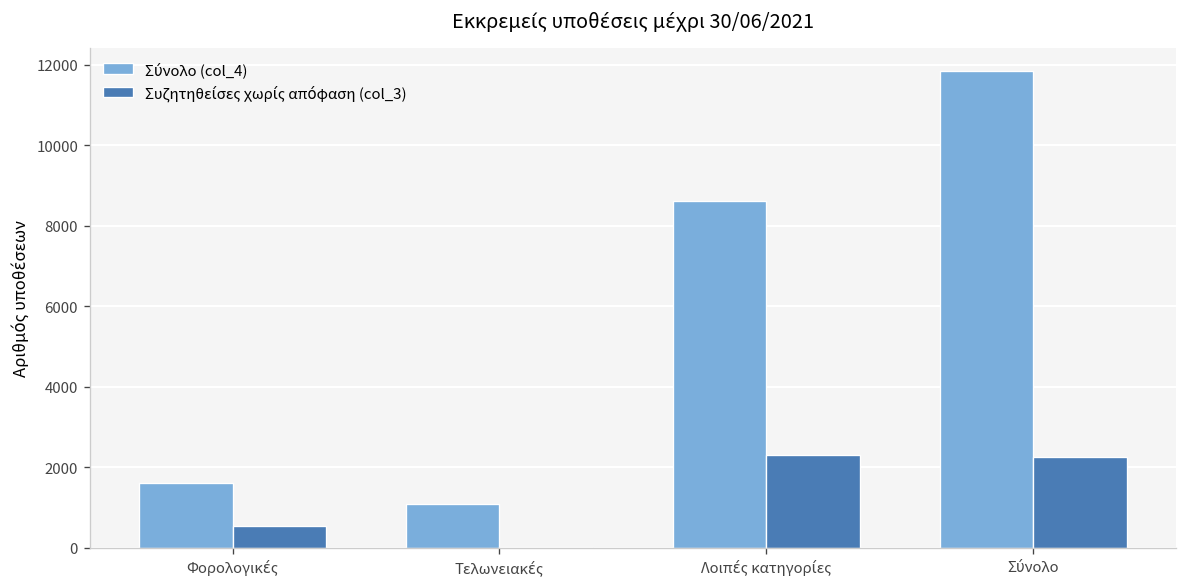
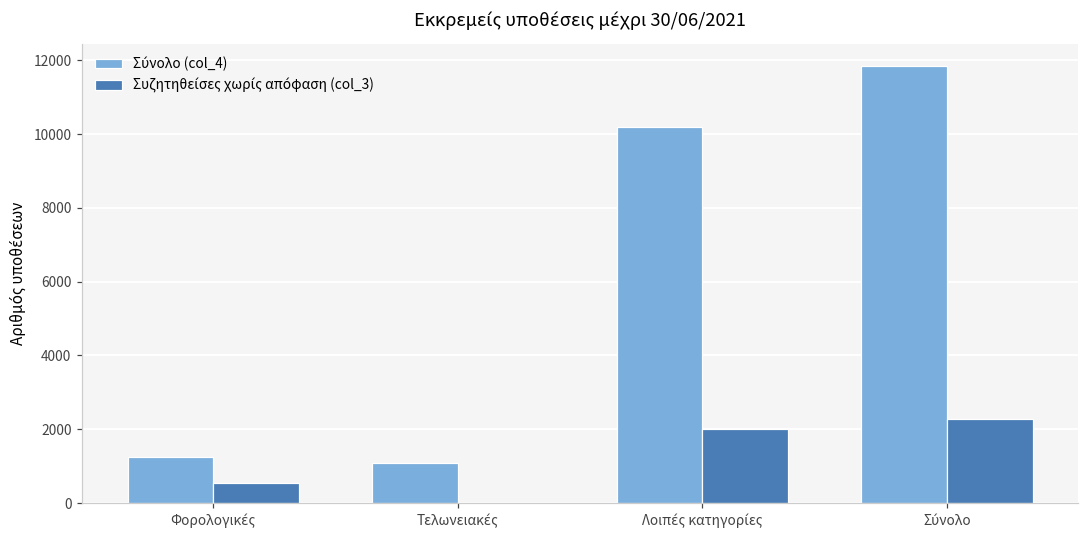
  {
    "Σύνολο (col_4)": {
-     "Φορολογικές": 1600,
+     "Φορολογικές": 1300,
      "Τελωνειακές": 1100,
-     "Λοιπές κατηγορίες": 8600,
+     "Λοιπές κατηγορίες": 10200,
      "Σύνολο": 11800
    },
    "Συζητηθείσες χωρίς απόφαση (col_3)": {
      "Φορολογικές": 500,
-     "Λοιπές κατηγορίες": 2300,
+     "Λοιπές κατηγορίες": 2000,
      "Σύνολο": 2300
    }
  }
